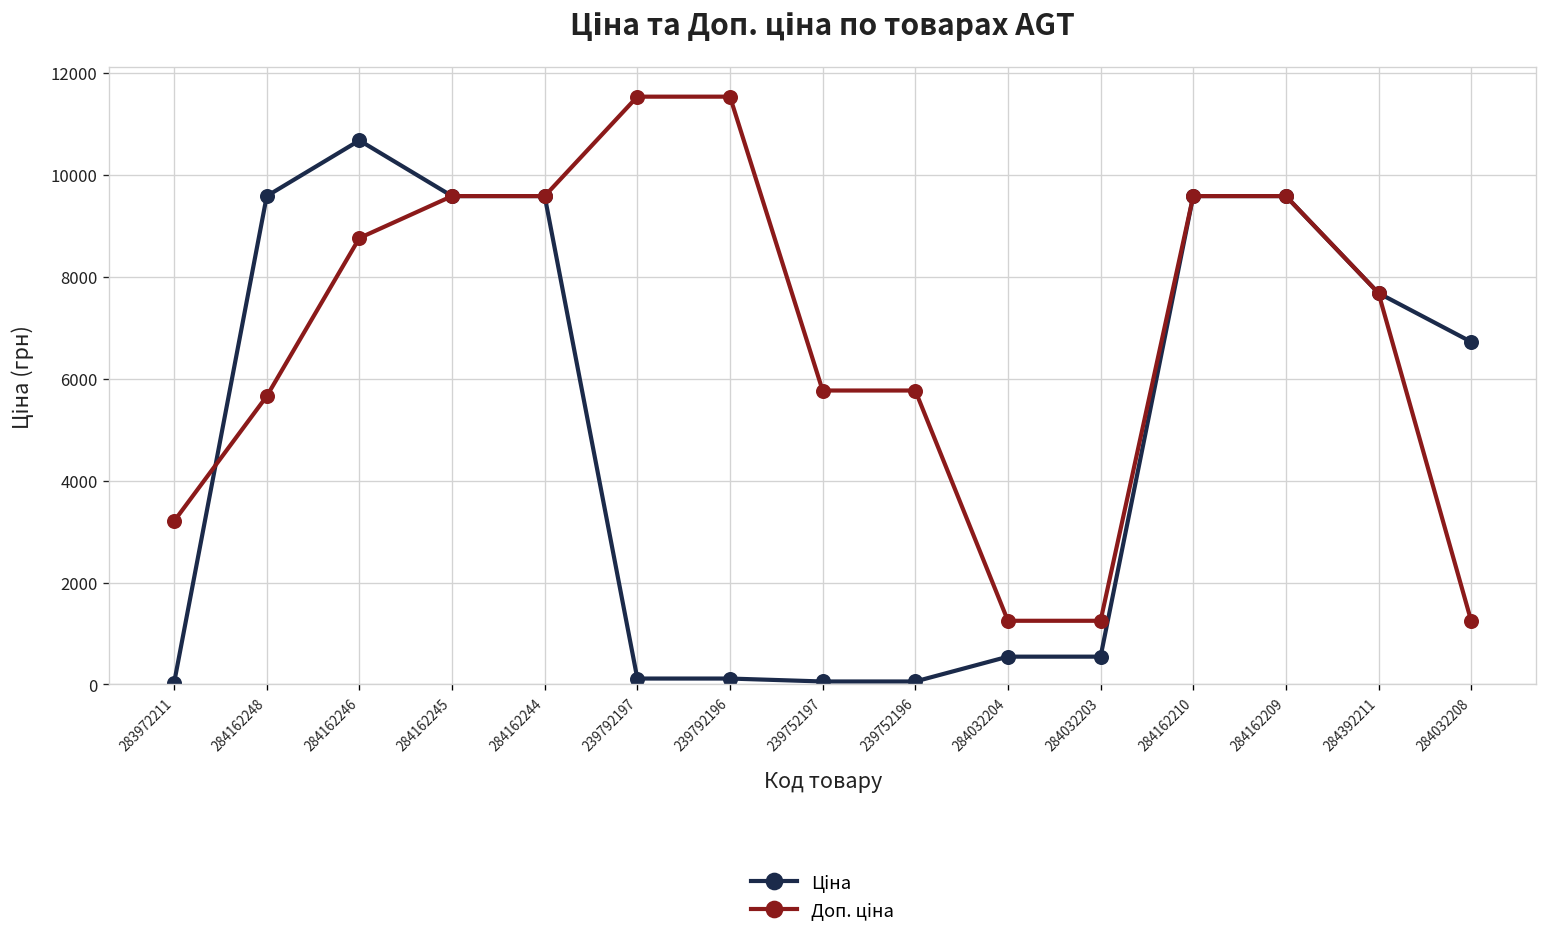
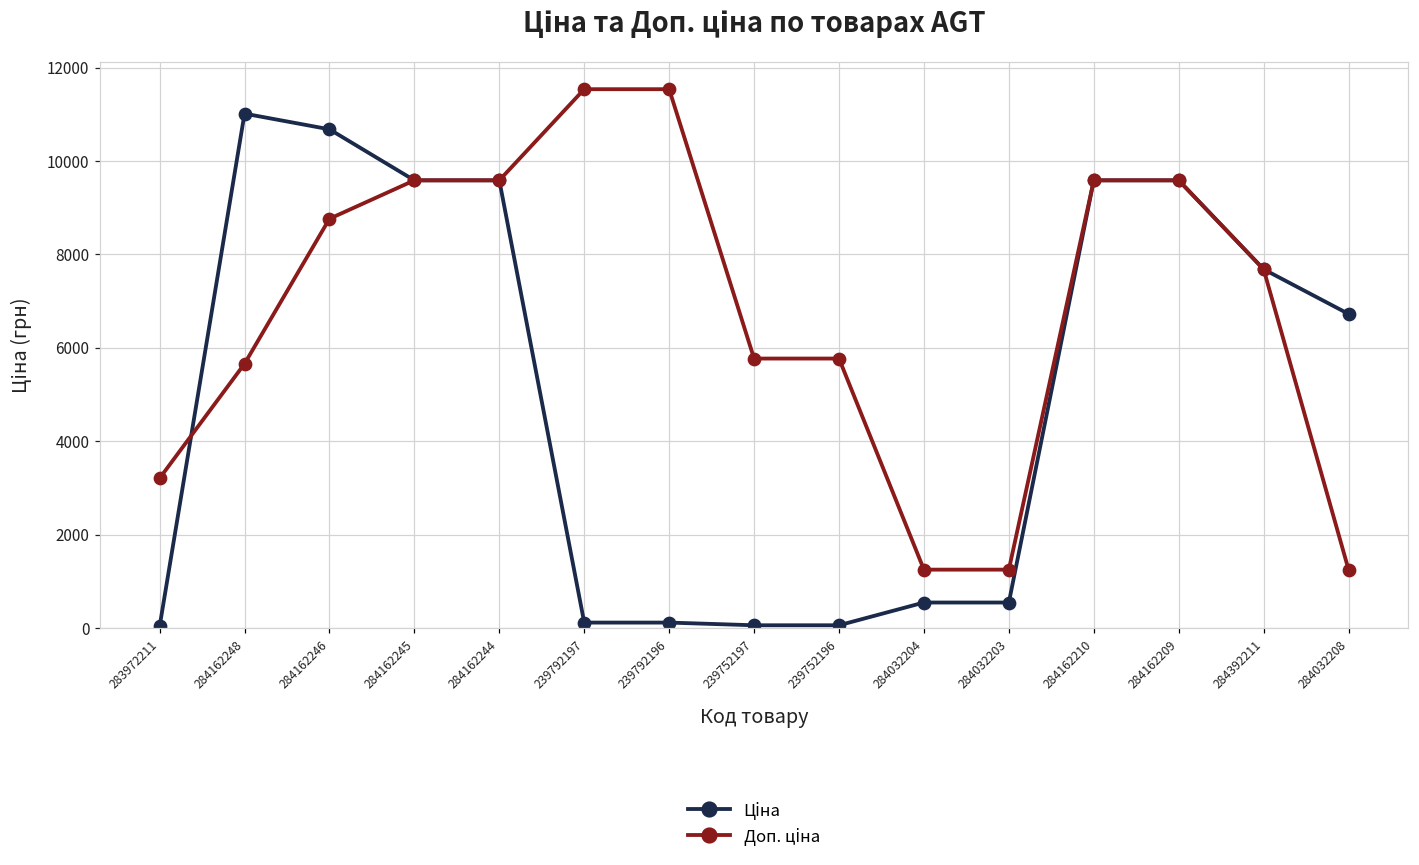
  {
    "Ціна": {
      "283972211": 0,
-     "284162248": 9600,
+     "284162248": 11000,
      "284162246": 10700,
      "239792197": 100,
      "239792196": 100,
      "239752197": 100,
      "239752196": 100,
      "284032204": 500,
      "284032203": 500,
      "284032208": 6700
    },
    "Доп. ціна": {
      "283972211": 3200,
      "284162248": 5700,
      "284162246": 8800,
      "239792197": 11500,
      "239792196": 11500,
      "239752197": 5800,
      "239752196": 5800,
      "284032204": 1200,
      "284032203": 1200,
      "284032208": 1200
    }
  }
